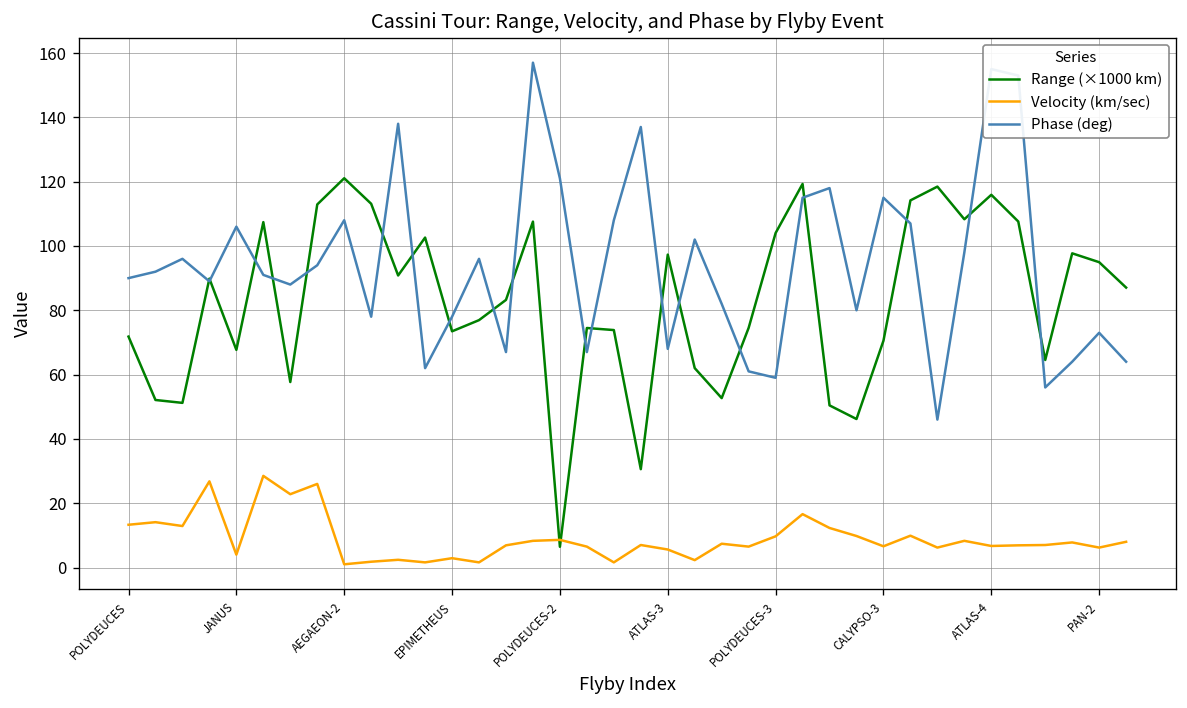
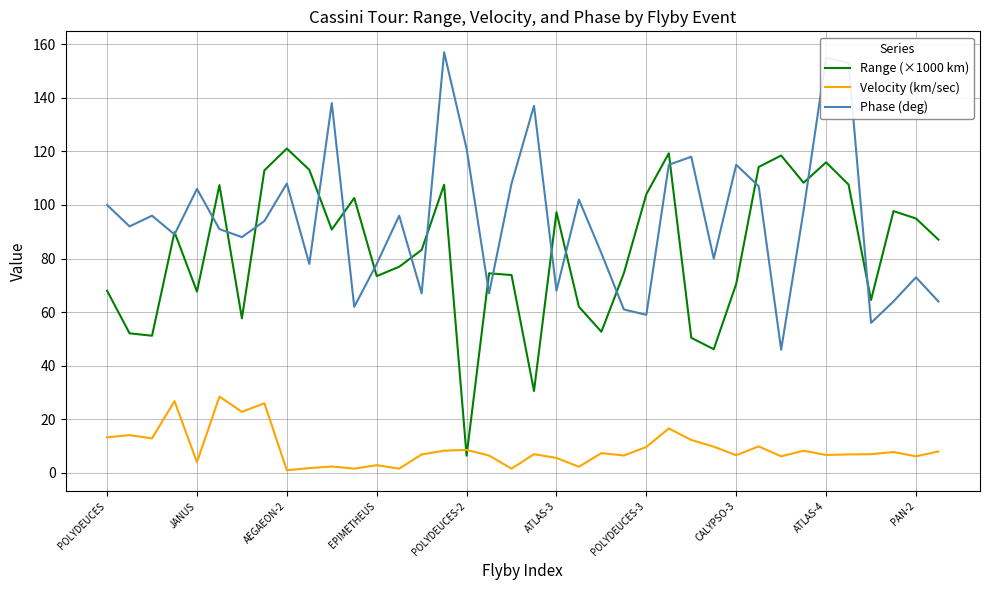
  {
    "Range (×1000 km)": {
-     "POLYDEUCES": 72,
+     "POLYDEUCES": 68,
      "JANUS": 68,
      "AEGAEON-2": 121,
      "EPIMETHEUS": 73,
      "POLYDEUCES-2": 6,
      "ATLAS-3": 97,
      "POLYDEUCES-3": 104,
      "CALYPSO-3": 71,
      "ATLAS-4": 116,
      "PAN-2": 95
    },
    "Velocity (km/sec)": {
      "POLYDEUCES": 13,
      "JANUS": 4,
      "AEGAEON-2": 1,
      "EPIMETHEUS": 3,
      "POLYDEUCES-2": 9,
      "ATLAS-3": 6,
      "POLYDEUCES-3": 10,
      "CALYPSO-3": 7,
      "ATLAS-4": 7,
      "PAN-2": 6
    },
    "Phase (deg)": {
-     "POLYDEUCES": 90,
+     "POLYDEUCES": 100,
      "JANUS": 106,
      "AEGAEON-2": 108,
      "EPIMETHEUS": 78,
      "POLYDEUCES-2": 121,
      "ATLAS-3": 68,
      "POLYDEUCES-3": 59,
      "CALYPSO-3": 115,
      "PAN-2": 73
    }
  }
